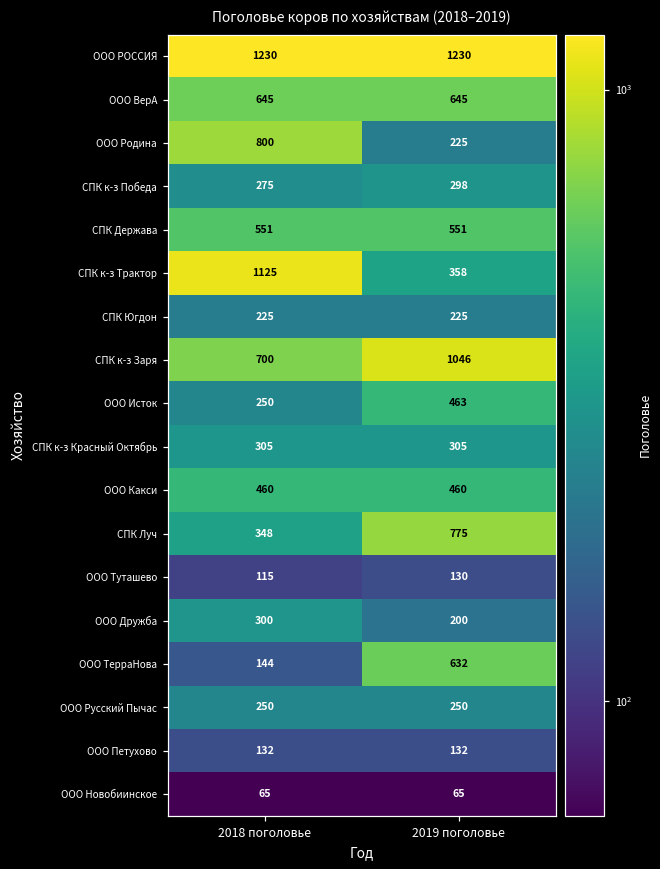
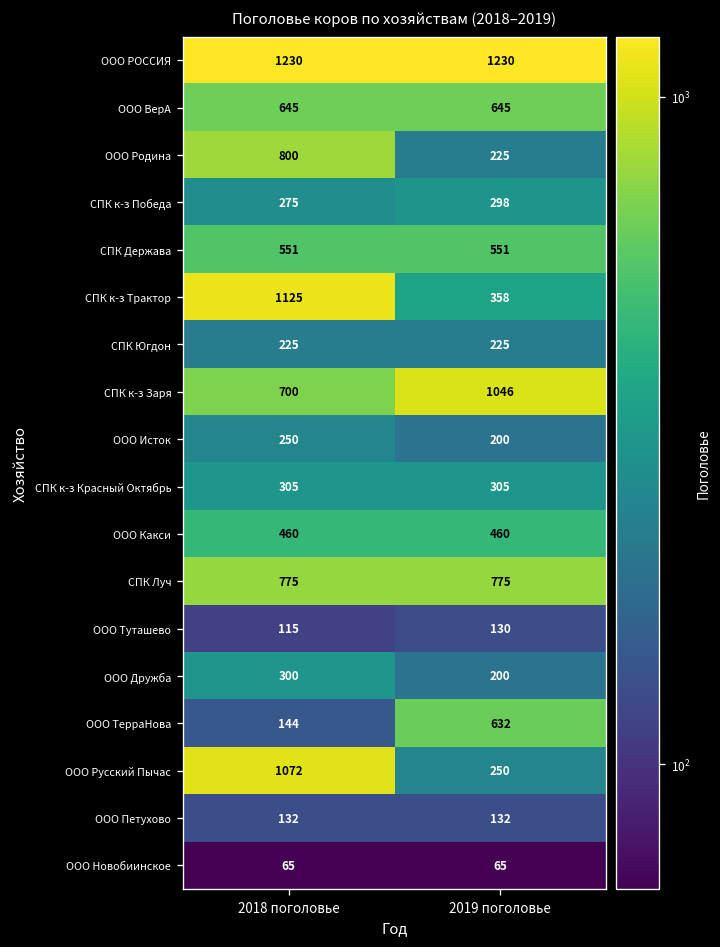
  {
    "ООО РОССИЯ": {
      "2018 поголовье": 1230,
      "2019 поголовье": 1230
    },
    "ООО ВерА": {
      "2018 поголовье": 645,
      "2019 поголовье": 645
    },
    "ООО Родина": {
      "2018 поголовье": 800,
      "2019 поголовье": 225
    },
    "СПК к-з Победа": {
      "2018 поголовье": 275,
      "2019 поголовье": 298
    },
    "СПК Держава": {
      "2018 поголовье": 551,
      "2019 поголовье": 551
    },
    "СПК к-з Трактор": {
      "2018 поголовье": 1125,
      "2019 поголовье": 358
    },
    "СПК Югдон": {
      "2018 поголовье": 225,
      "2019 поголовье": 225
    },
    "СПК к-з Заря": {
      "2018 поголовье": 700,
      "2019 поголовье": 1046
    },
    "ООО Исток": {
      "2018 поголовье": 250,
-     "2019 поголовье": 463
+     "2019 поголовье": 200
    },
    "СПК к-з Красный Октябрь": {
      "2018 поголовье": 305,
      "2019 поголовье": 305
    },
    "ООО Какси": {
      "2018 поголовье": 460,
      "2019 поголовье": 460
    },
    "СПК Луч": {
-     "2018 поголовье": 348,
+     "2018 поголовье": 775,
      "2019 поголовье": 775
    },
    "ООО Туташево": {
      "2018 поголовье": 115,
      "2019 поголовье": 130
    },
    "ООО Дружба": {
      "2018 поголовье": 300,
      "2019 поголовье": 200
    },
    "ООО ТерраНова": {
      "2018 поголовье": 144,
      "2019 поголовье": 632
    },
    "ООО Русский Пычас": {
-     "2018 поголовье": 250,
+     "2018 поголовье": 1072,
      "2019 поголовье": 250
    },
    "ООО Петухово": {
      "2018 поголовье": 132,
      "2019 поголовье": 132
    },
    "ООО Новобиинское": {
      "2018 поголовье": 65,
      "2019 поголовье": 65
    }
  }
